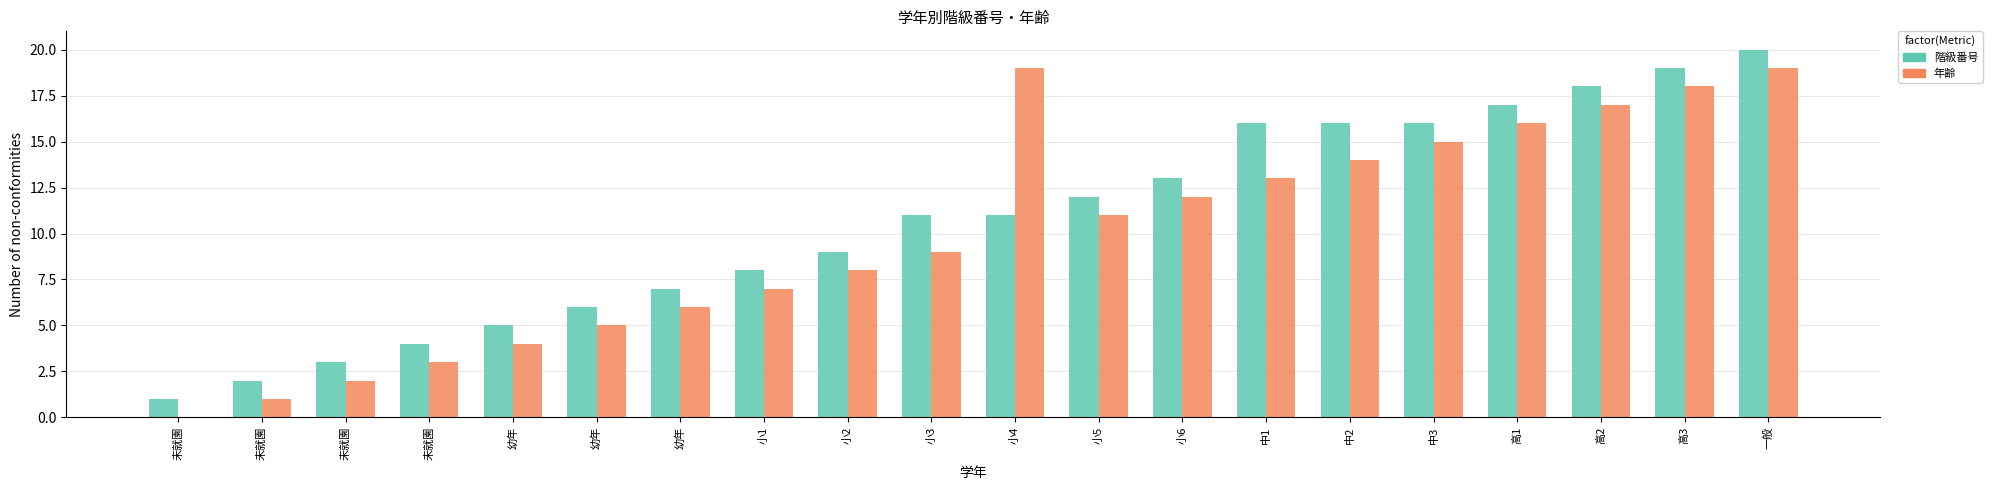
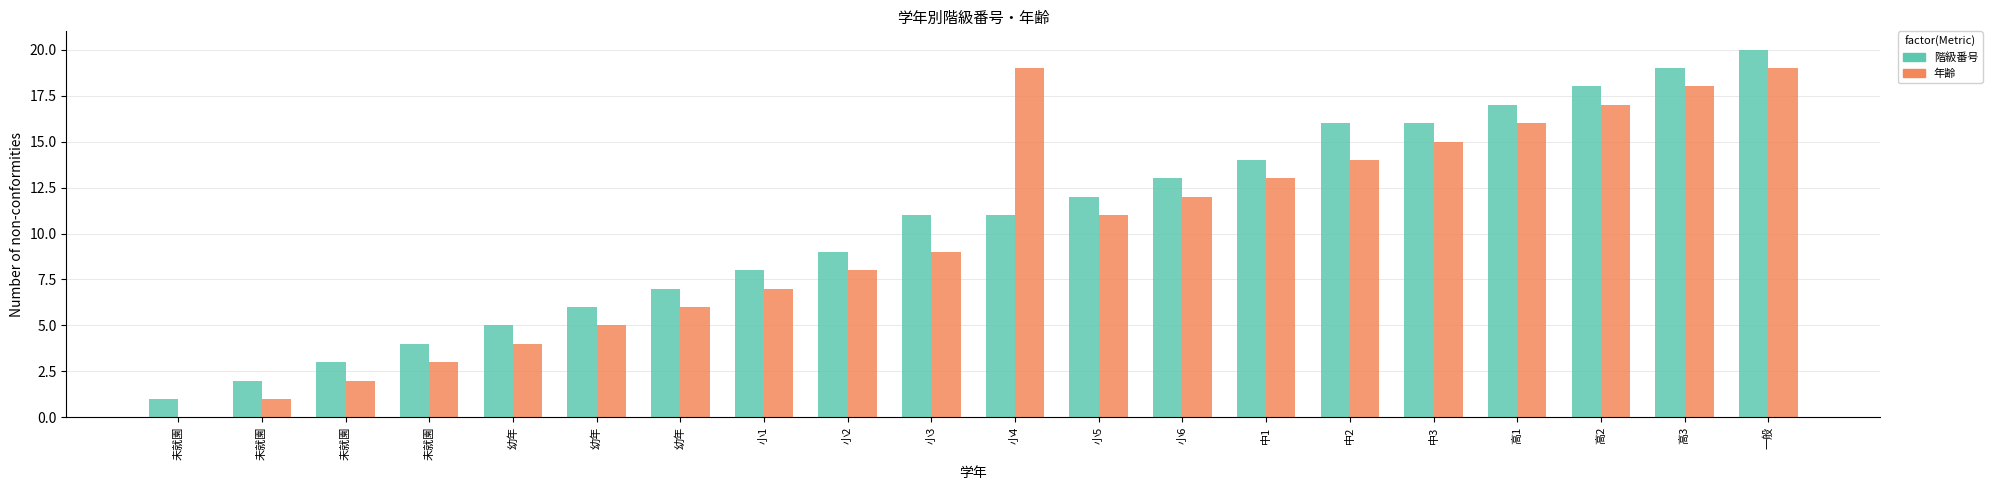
  {
    "階級番号": {
      "小1": 8,
      "小2": 9,
      "小3": 11,
      "小4": 11,
      "小5": 12,
      "小6": 13,
-     "中1": 16,
+     "中1": 14,
      "中2": 16,
      "中3": 16,
      "高1": 17,
      "高2": 18,
      "高3": 19,
      "一般": 20
    },
    "年齢": {
      "小1": 7,
      "小2": 8,
      "小3": 9,
      "小4": 19,
      "小5": 11,
      "小6": 12,
      "中1": 13,
      "中2": 14,
      "中3": 15,
      "高1": 16,
      "高2": 17,
      "高3": 18,
      "一般": 19
    }
  }
